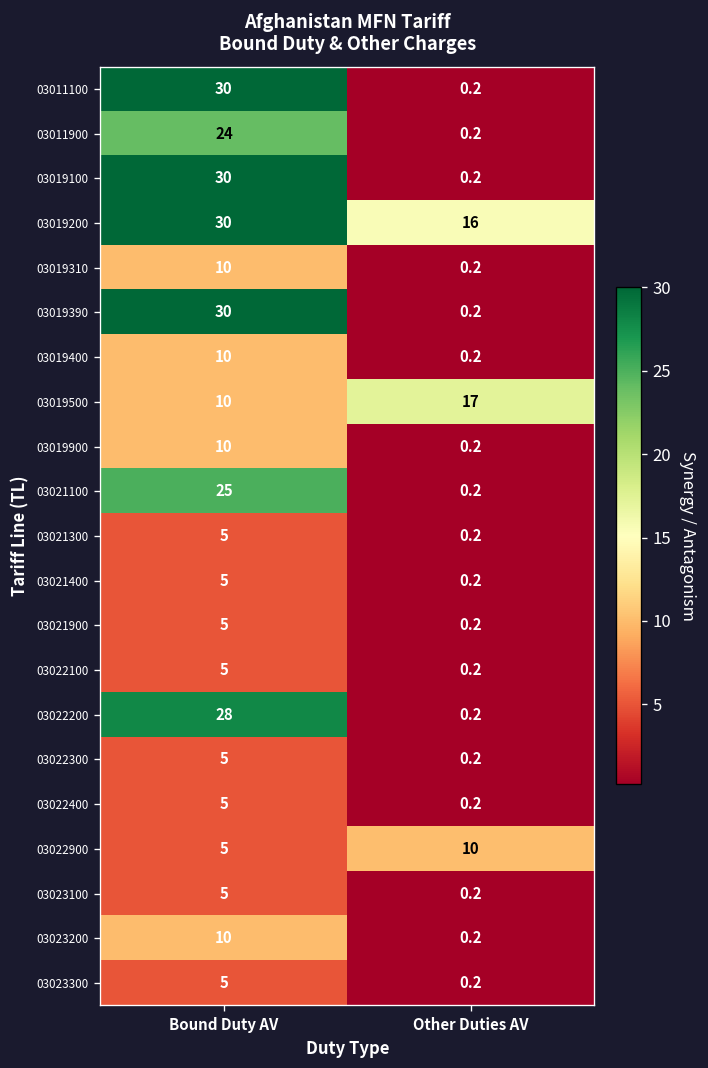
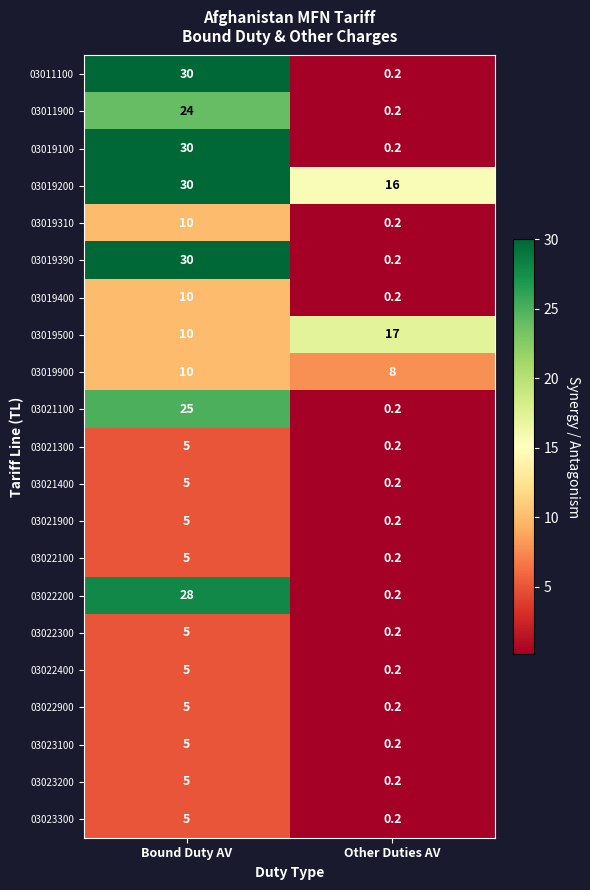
  {
    "03011100": {
      "Bound Duty AV": 30,
      "Other Duties AV": 0.2
    },
    "03011900": {
      "Bound Duty AV": 24,
      "Other Duties AV": 0.2
    },
    "03019100": {
      "Bound Duty AV": 30,
      "Other Duties AV": 0.2
    },
    "03019200": {
      "Bound Duty AV": 30,
      "Other Duties AV": 16
    },
    "03019310": {
      "Bound Duty AV": 10,
      "Other Duties AV": 0.2
    },
    "03019390": {
      "Bound Duty AV": 30,
      "Other Duties AV": 0.2
    },
    "03019400": {
      "Bound Duty AV": 10,
      "Other Duties AV": 0.2
    },
    "03019500": {
      "Bound Duty AV": 10,
      "Other Duties AV": 17
    },
    "03019900": {
      "Bound Duty AV": 10,
-     "Other Duties AV": 0.2
+     "Other Duties AV": 8
    },
    "03021100": {
      "Bound Duty AV": 25,
      "Other Duties AV": 0.2
    },
    "03021300": {
      "Bound Duty AV": 5,
      "Other Duties AV": 0.2
    },
    "03021400": {
      "Bound Duty AV": 5,
      "Other Duties AV": 0.2
    },
    "03021900": {
      "Bound Duty AV": 5,
      "Other Duties AV": 0.2
    },
    "03022100": {
      "Bound Duty AV": 5,
      "Other Duties AV": 0.2
    },
    "03022200": {
      "Bound Duty AV": 28,
      "Other Duties AV": 0.2
    },
    "03022300": {
      "Bound Duty AV": 5,
      "Other Duties AV": 0.2
    },
    "03022400": {
      "Bound Duty AV": 5,
      "Other Duties AV": 0.2
    },
    "03022900": {
      "Bound Duty AV": 5,
-     "Other Duties AV": 10
+     "Other Duties AV": 0.2
    },
    "03023100": {
      "Bound Duty AV": 5,
      "Other Duties AV": 0.2
    },
    "03023200": {
-     "Bound Duty AV": 10,
+     "Bound Duty AV": 5,
      "Other Duties AV": 0.2
    },
    "03023300": {
      "Bound Duty AV": 5,
      "Other Duties AV": 0.2
    }
  }
